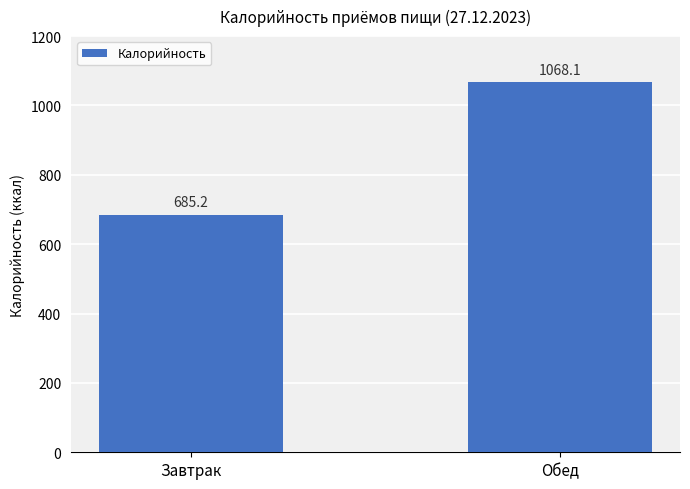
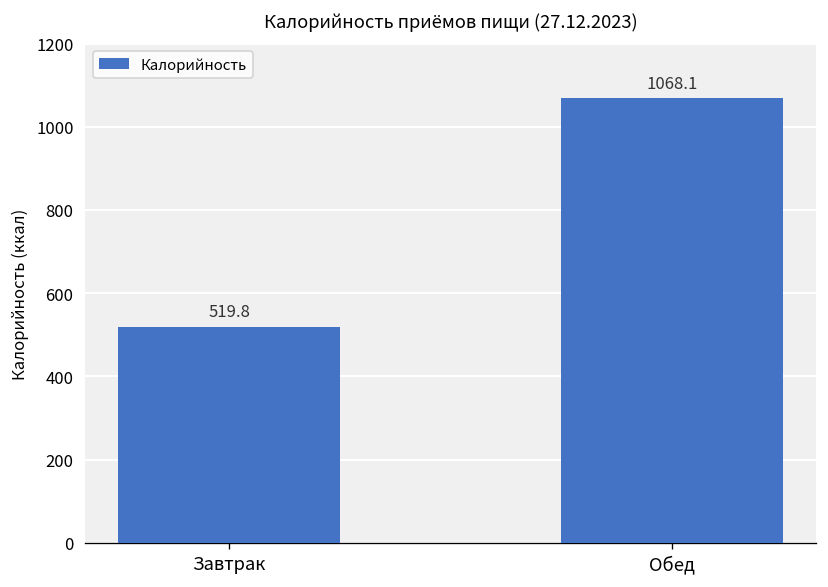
  {
-   "Завтрак": 685.2,
+   "Завтрак": 519.8,
    "Обед": 1068.1
  }
